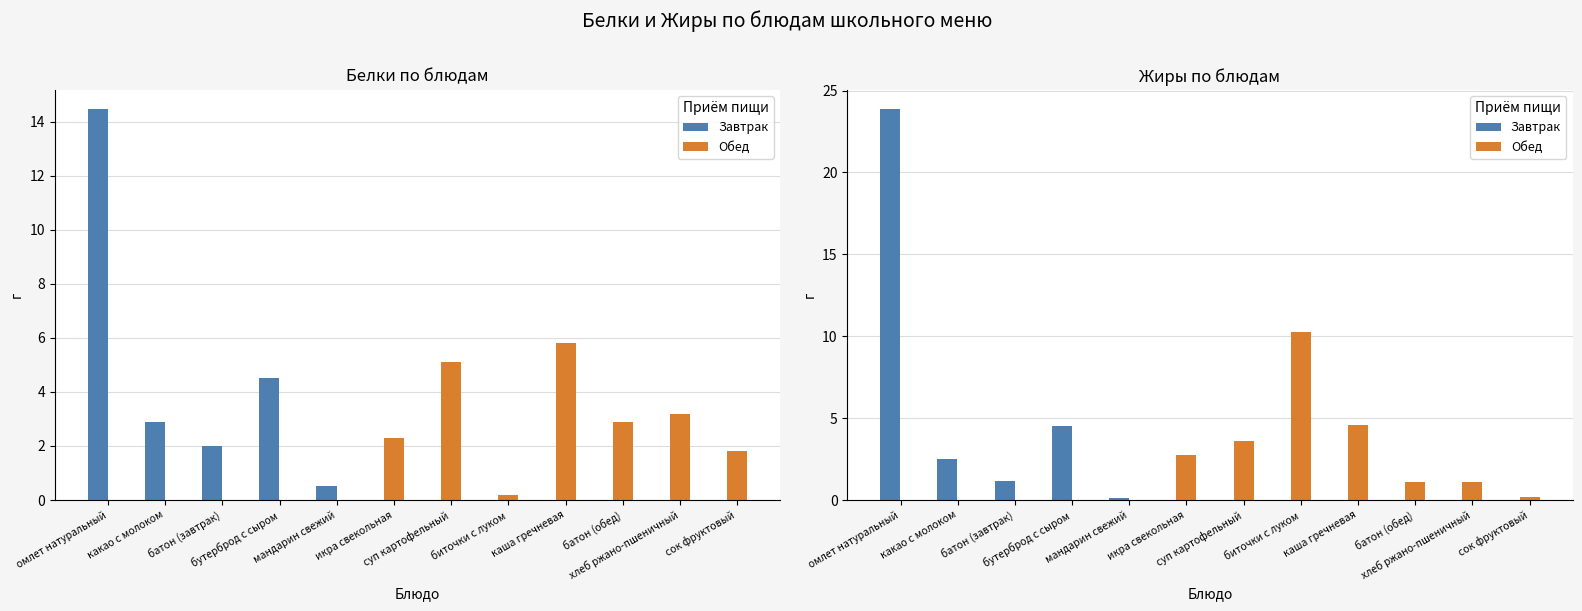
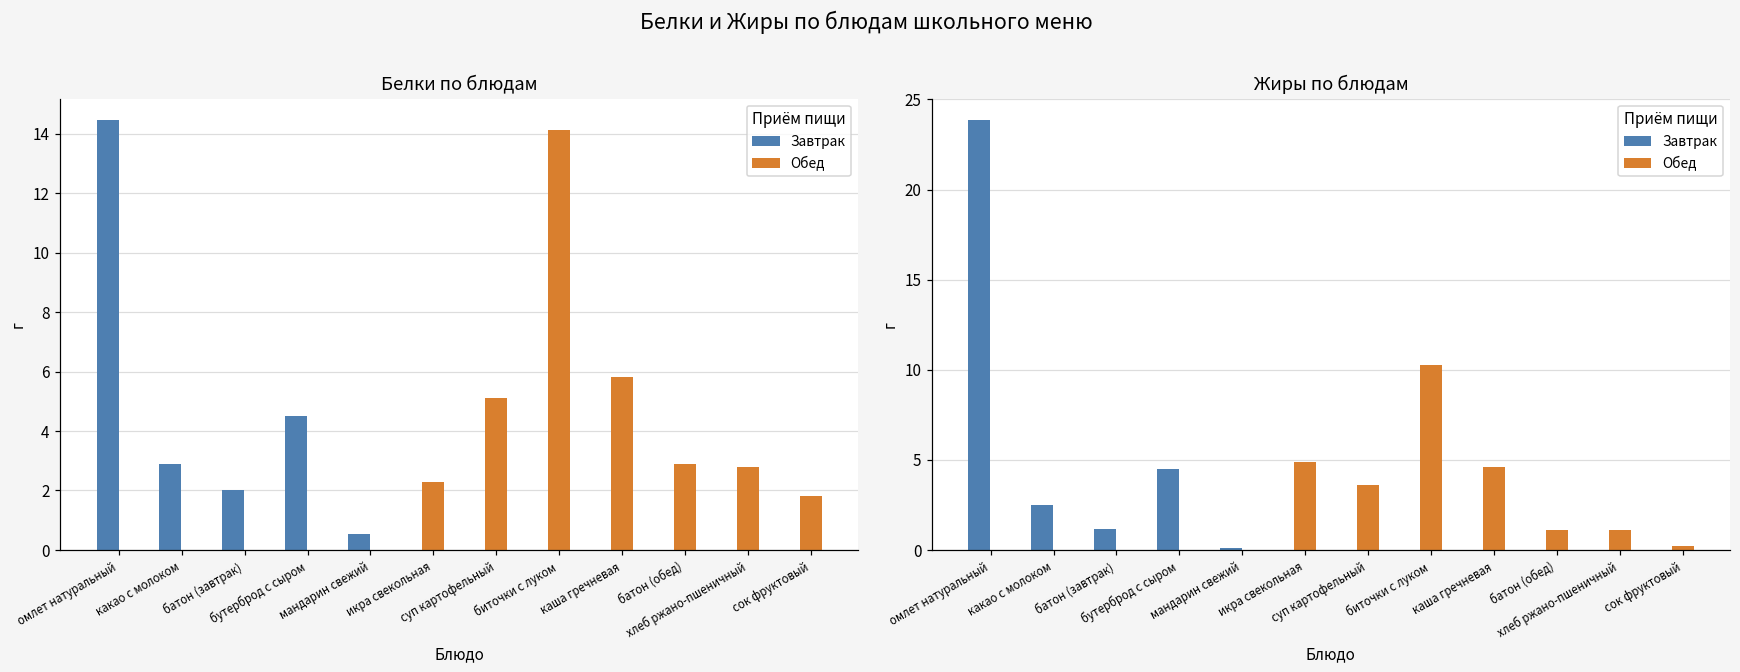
  {
    "Белки по блюдам": {
      "Обед": {
        "икра свекольная": 2.3,
        "суп картофельный": 5.1,
-       "биточки с луком": 0.2,
+       "биточки с луком": 14.1,
        "каша гречневая": 5.8,
        "батон (обед)": 2.9,
-       "хлеб ржано-пшеничный": 3.2,
+       "хлеб ржано-пшеничный": 2.8,
        "сок фруктовый": 1.8
      }
    },
    "Жиры по блюдам": {
      "Обед": {
-       "икра свекольная": 2.8,
+       "икра свекольная": 4.9,
        "суп картофельный": 3.6,
        "биточки с луком": 10.2,
        "каша гречневая": 4.6,
        "батон (обед)": 1.1,
        "хлеб ржано-пшеничный": 1.1,
        "сок фруктовый": 0.2
      }
    }
  }
